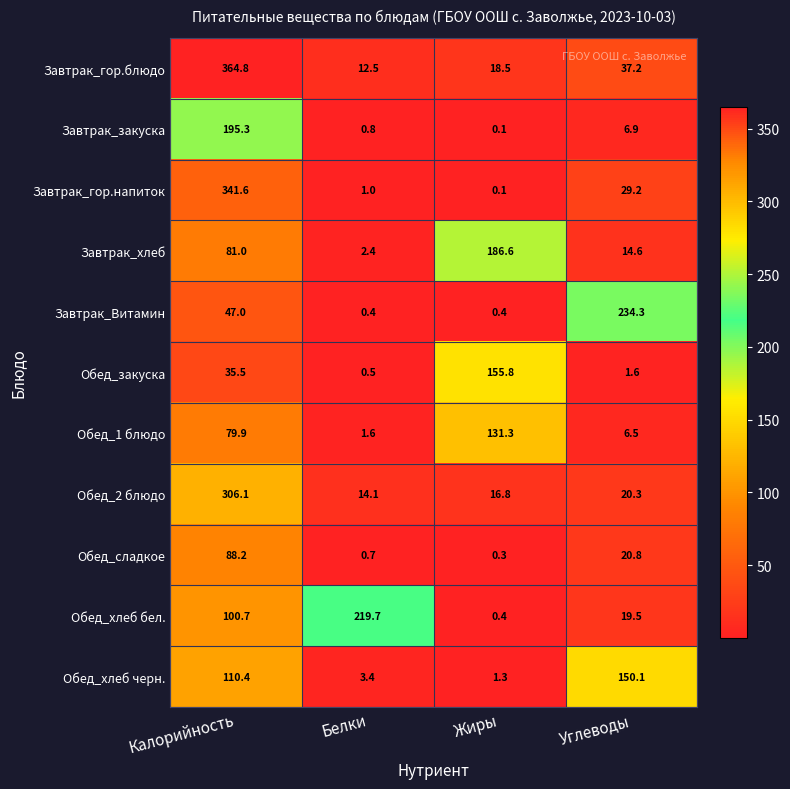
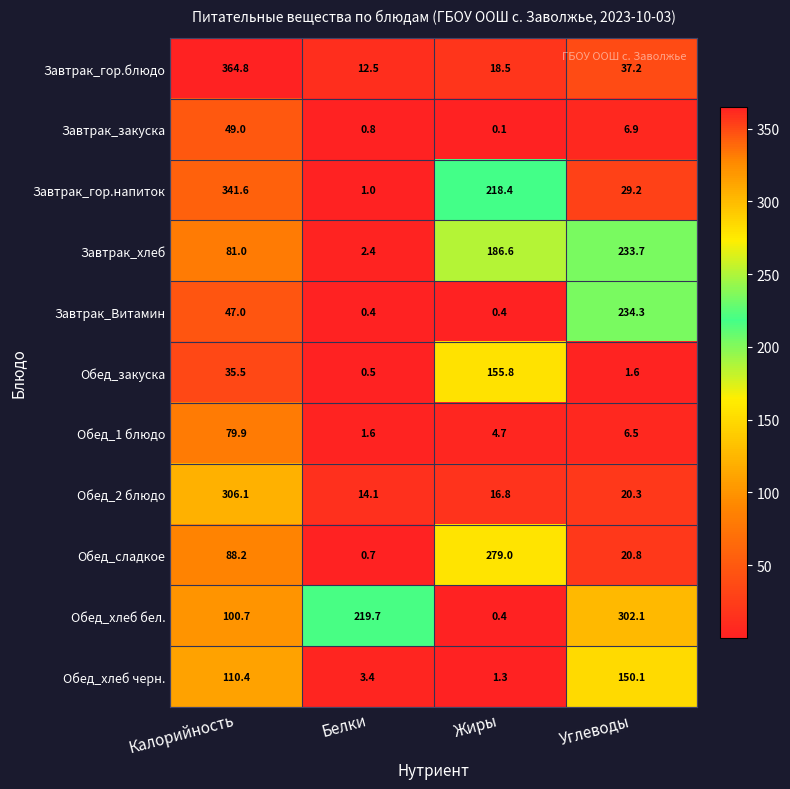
  {
    "Завтрак_гор.блюдо": {
      "Калорийность": 364.8,
      "Белки": 12.5,
      "Жиры": 18.5
    },
    "Завтрак_закуска": {
-     "Калорийность": 195.3,
+     "Калорийность": 49.0,
      "Белки": 0.8,
      "Жиры": 0.1,
      "Углеводы": 6.9
    },
    "Завтрак_гор.напиток": {
      "Калорийность": 341.6,
      "Белки": 1.0,
-     "Жиры": 0.1,
+     "Жиры": 218.4,
      "Углеводы": 29.2
    },
    "Завтрак_хлеб": {
      "Калорийность": 81.0,
      "Белки": 2.4,
      "Жиры": 186.6,
-     "Углеводы": 14.6
+     "Углеводы": 233.7
    },
    "Завтрак_Витамин": {
      "Калорийность": 47.0,
      "Белки": 0.4,
      "Жиры": 0.4,
      "Углеводы": 234.3
    },
    "Обед_закуска": {
      "Калорийность": 35.5,
      "Белки": 0.5,
      "Жиры": 155.8,
      "Углеводы": 1.6
    },
    "Обед_1 блюдо": {
      "Калорийность": 79.9,
      "Белки": 1.6,
-     "Жиры": 131.3,
+     "Жиры": 4.7,
      "Углеводы": 6.5
    },
    "Обед_2 блюдо": {
      "Калорийность": 306.1,
      "Белки": 14.1,
      "Жиры": 16.8,
      "Углеводы": 20.3
    },
    "Обед_сладкое": {
      "Калорийность": 88.2,
      "Белки": 0.7,
-     "Жиры": 0.3,
+     "Жиры": 279.0,
      "Углеводы": 20.8
    },
    "Обед_хлеб бел.": {
      "Калорийность": 100.7,
      "Белки": 219.7,
      "Жиры": 0.4,
-     "Углеводы": 19.5
+     "Углеводы": 302.1
    },
    "Обед_хлеб черн.": {
      "Калорийность": 110.4,
      "Белки": 3.4,
      "Жиры": 1.3,
      "Углеводы": 150.1
    }
  }
